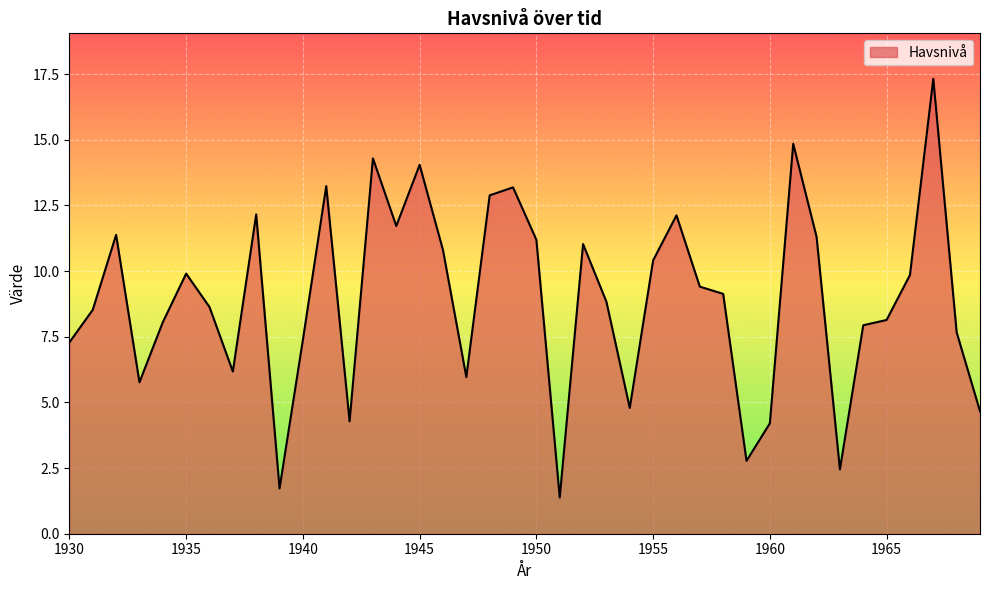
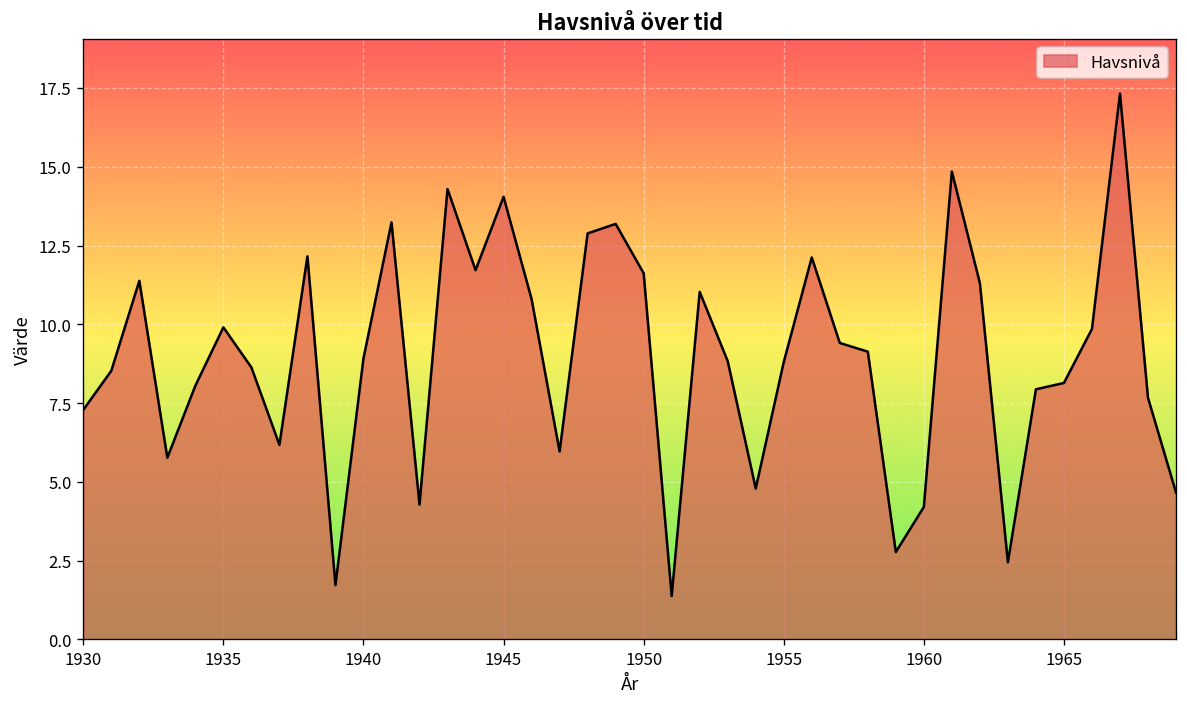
  {
    "1930": 7.3,
    "1935": 9.9,
-   "1940": 7.4,
+   "1940": 8.9,
    "1945": 14.0,
-   "1950": 11.2,
-   "1955": 10.4,
+   "1950": 11.6,
+   "1955": 8.8,
    "1960": 4.2,
    "1965": 8.1
  }
